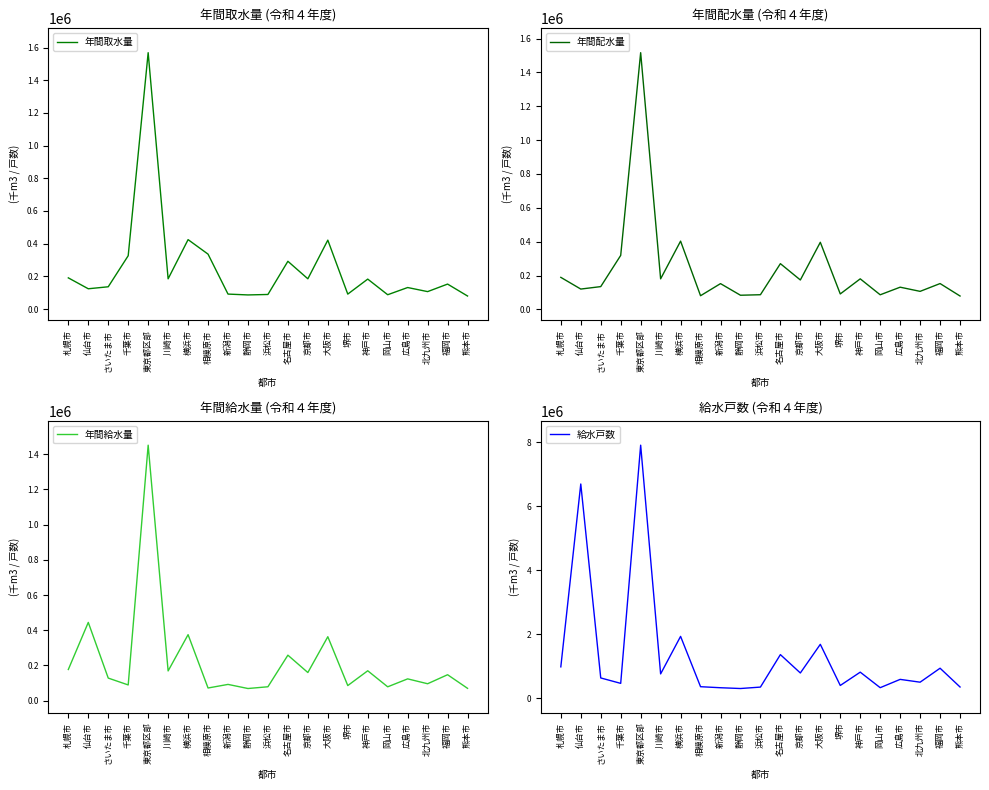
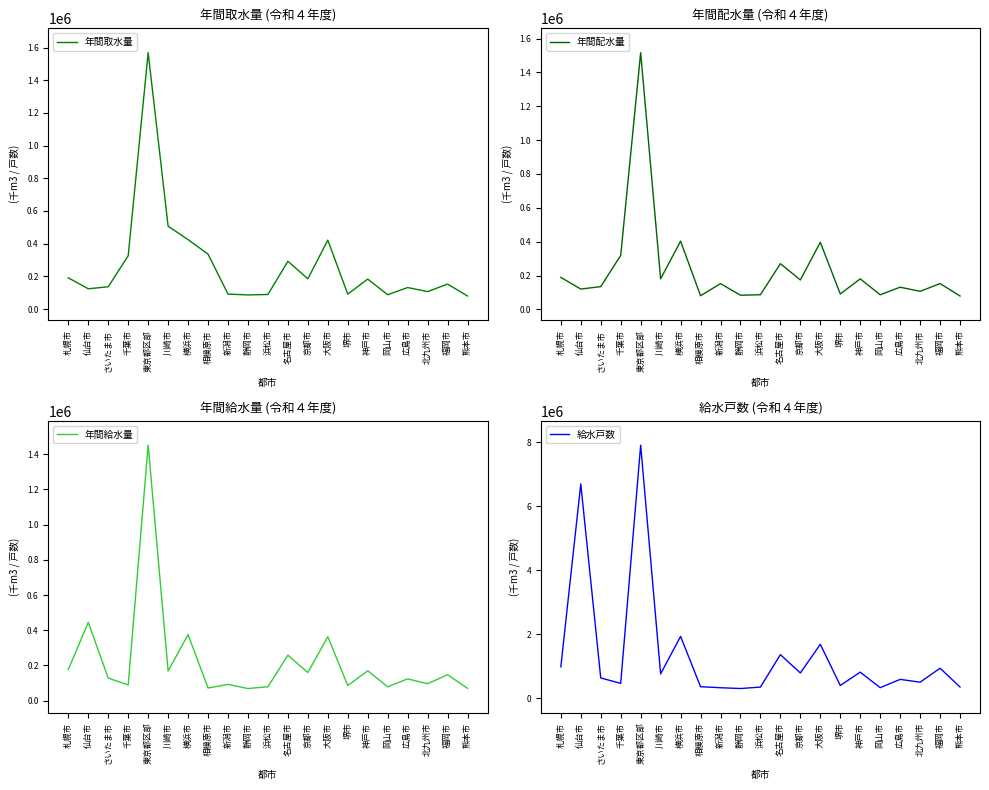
  {
    "年間取水量 (令和４年度)": {
      "札幌市": 190000,
      "仙台市": 120000,
      "さいたま市": 140000,
      "千葉市": 330000,
      "東京都区部": 1570000,
-     "川崎市": 180000,
+     "川崎市": 510000,
      "横浜市": 420000,
      "相模原市": 340000,
      "新潟市": 90000,
      "静岡市": 90000,
      "浜松市": 90000,
      "名古屋市": 290000,
      "京都市": 190000,
      "大阪市": 420000,
      "堺市": 90000,
      "神戸市": 180000,
      "岡山市": 90000,
      "広島市": 130000,
      "北九州市": 110000,
      "福岡市": 150000,
      "熊本市": 80000
    },
    "年間配水量 (令和４年度)": {
      "札幌市": 190000,
      "仙台市": 120000,
      "さいたま市": 130000,
      "千葉市": 320000,
      "東京都区部": 1520000,
      "川崎市": 180000,
      "横浜市": 400000,
      "相模原市": 80000,
      "新潟市": 150000,
      "静岡市": 80000,
      "浜松市": 90000,
      "名古屋市": 270000,
      "京都市": 170000,
      "大阪市": 400000,
      "堺市": 90000,
      "神戸市": 180000,
      "岡山市": 90000,
      "広島市": 130000,
      "北九州市": 110000,
      "福岡市": 150000,
      "熊本市": 80000
    },
    "年間給水量 (令和４年度)": {
      "札幌市": 180000,
      "仙台市": 440000,
      "さいたま市": 130000,
      "千葉市": 90000,
      "東京都区部": 1450000,
      "川崎市": 170000,
      "横浜市": 370000,
      "相模原市": 70000,
      "新潟市": 90000,
      "静岡市": 70000,
      "浜松市": 80000,
      "名古屋市": 260000,
      "京都市": 160000,
      "大阪市": 360000,
      "堺市": 90000,
      "神戸市": 170000,
      "岡山市": 80000,
      "広島市": 120000,
      "北九州市": 100000,
      "福岡市": 150000,
      "熊本市": 70000
    },
    "給水戸数 (令和４年度)": {
      "札幌市": 1000000,
      "仙台市": 6700000,
      "さいたま市": 600000,
      "千葉市": 500000,
      "東京都区部": 7900000,
      "川崎市": 800000,
      "横浜市": 1900000,
      "相模原市": 400000,
      "新潟市": 300000,
      "静岡市": 300000,
      "浜松市": 400000,
      "名古屋市": 1400000,
      "京都市": 800000,
      "大阪市": 1700000,
      "堺市": 400000,
      "神戸市": 800000,
      "岡山市": 300000,
      "広島市": 600000,
      "北九州市": 500000,
      "福岡市": 900000,
      "熊本市": 400000
    }
  }
